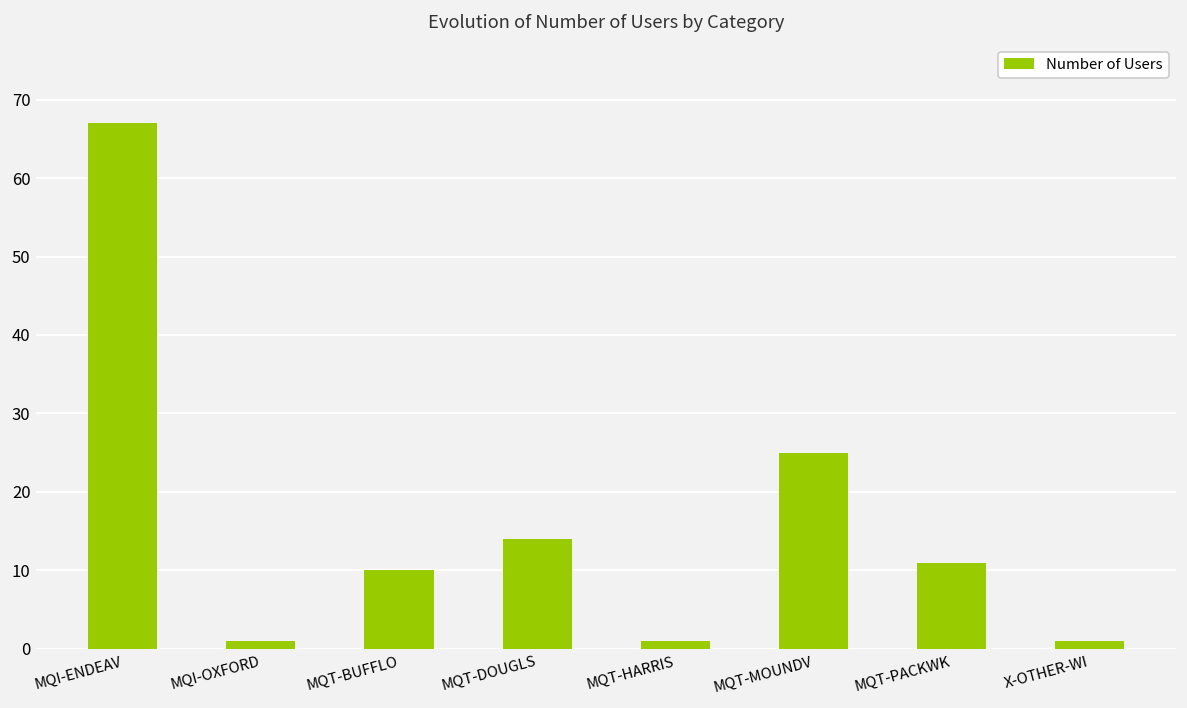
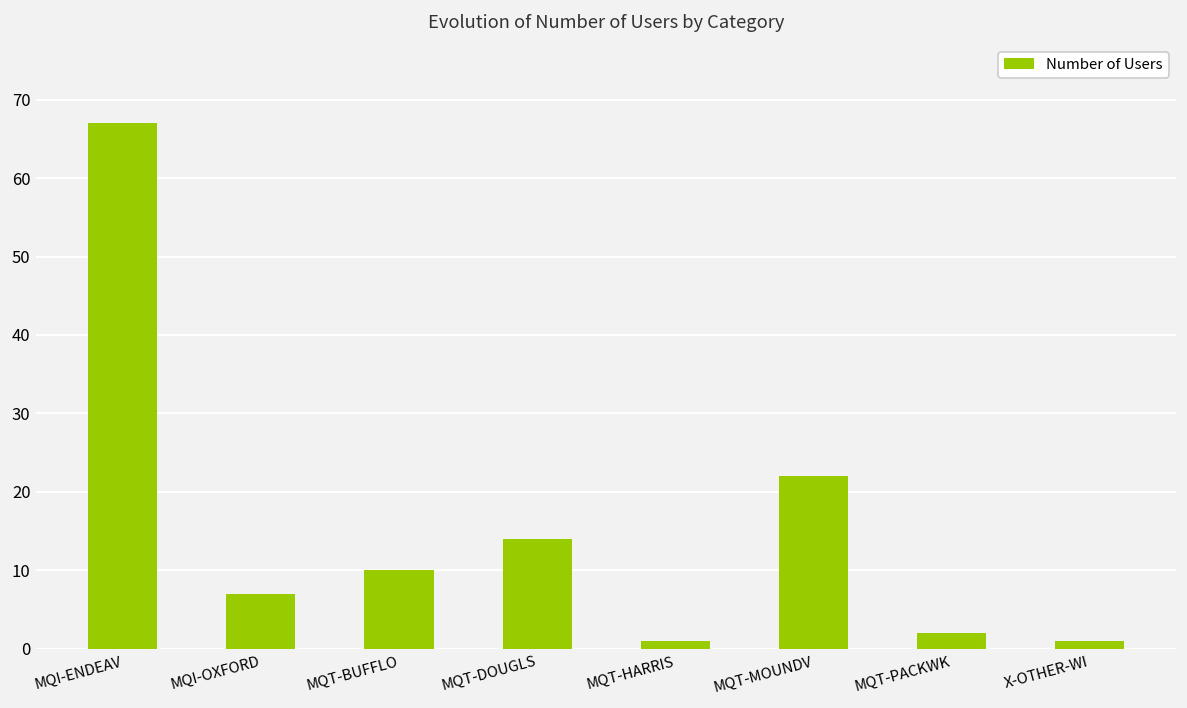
  {
    "MQI-ENDEAV": 67,
-   "MQI-OXFORD": 1,
+   "MQI-OXFORD": 7,
    "MQT-BUFFLO": 10,
    "MQT-DOUGLS": 14,
    "MQT-HARRIS": 1,
-   "MQT-MOUNDV": 25,
-   "MQT-PACKWK": 11,
+   "MQT-MOUNDV": 22,
+   "MQT-PACKWK": 2,
    "X-OTHER-WI": 1
  }
